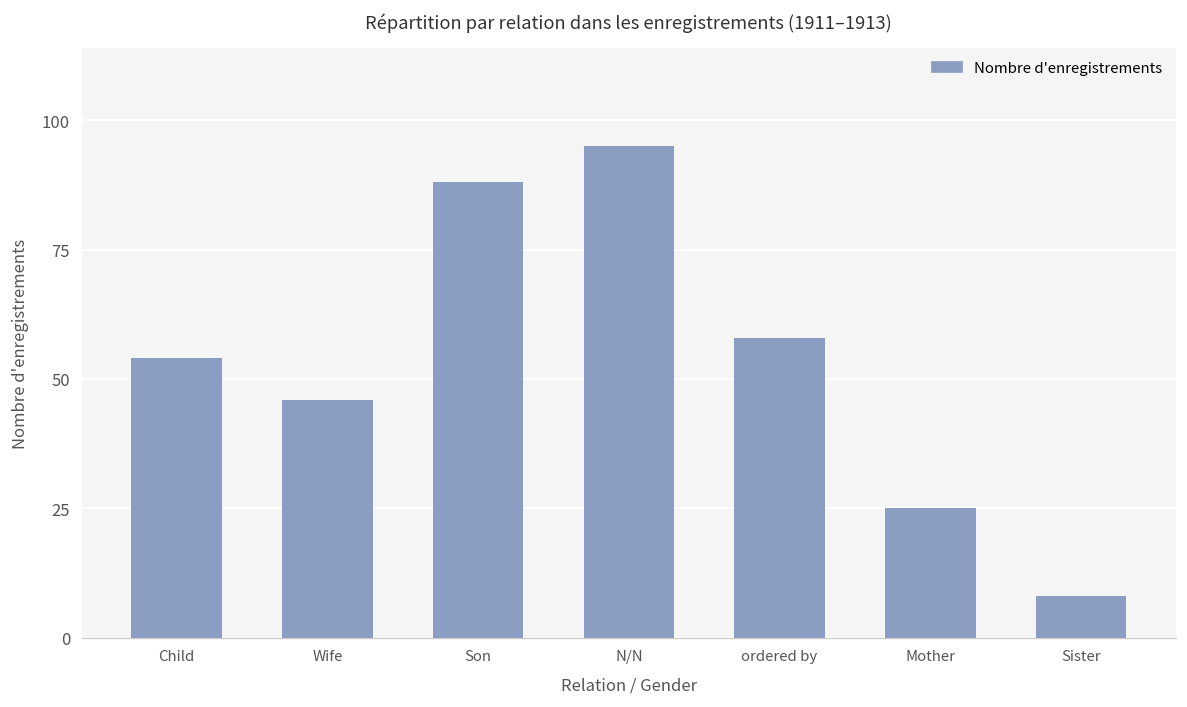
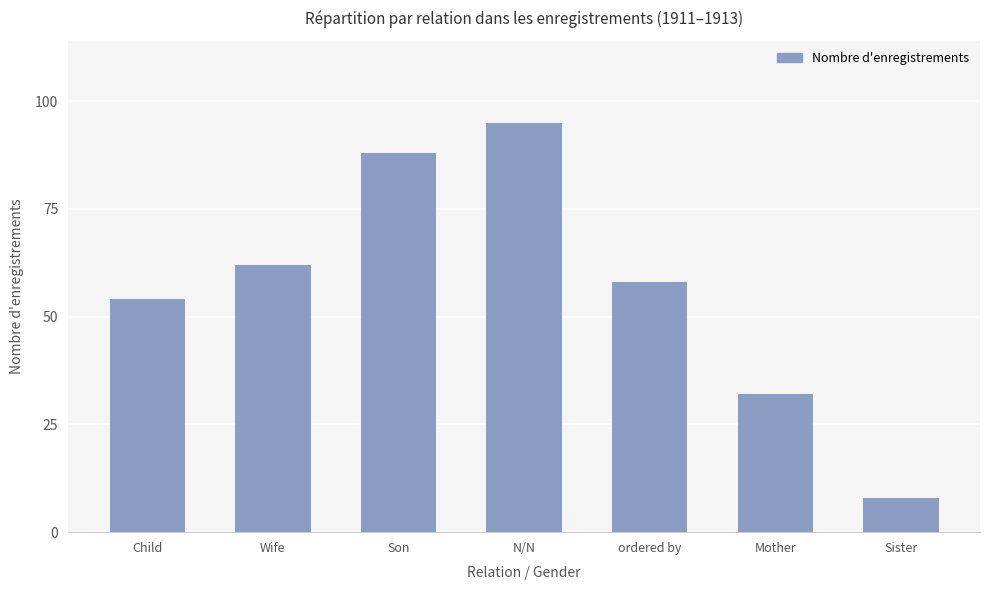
  {
    "Child": 54,
-   "Wife": 46,
+   "Wife": 62,
    "Son": 88,
    "N/N": 95,
    "ordered by": 58,
-   "Mother": 25,
+   "Mother": 32,
    "Sister": 8
  }
